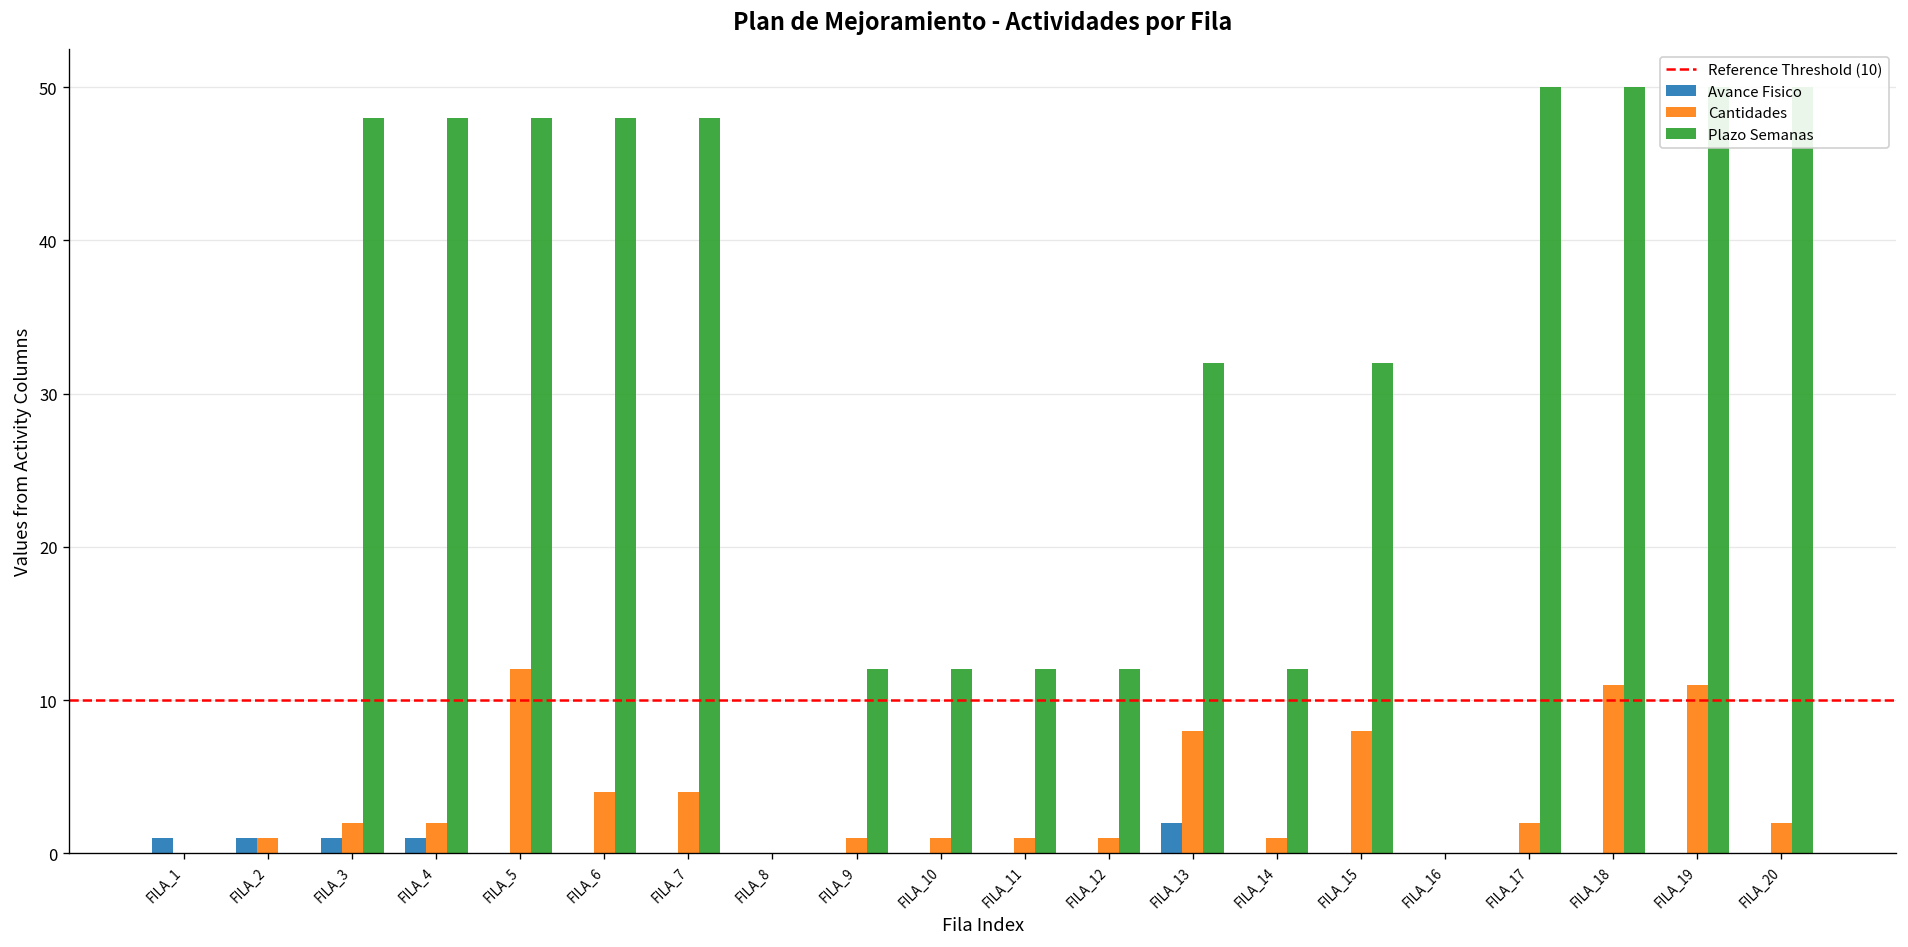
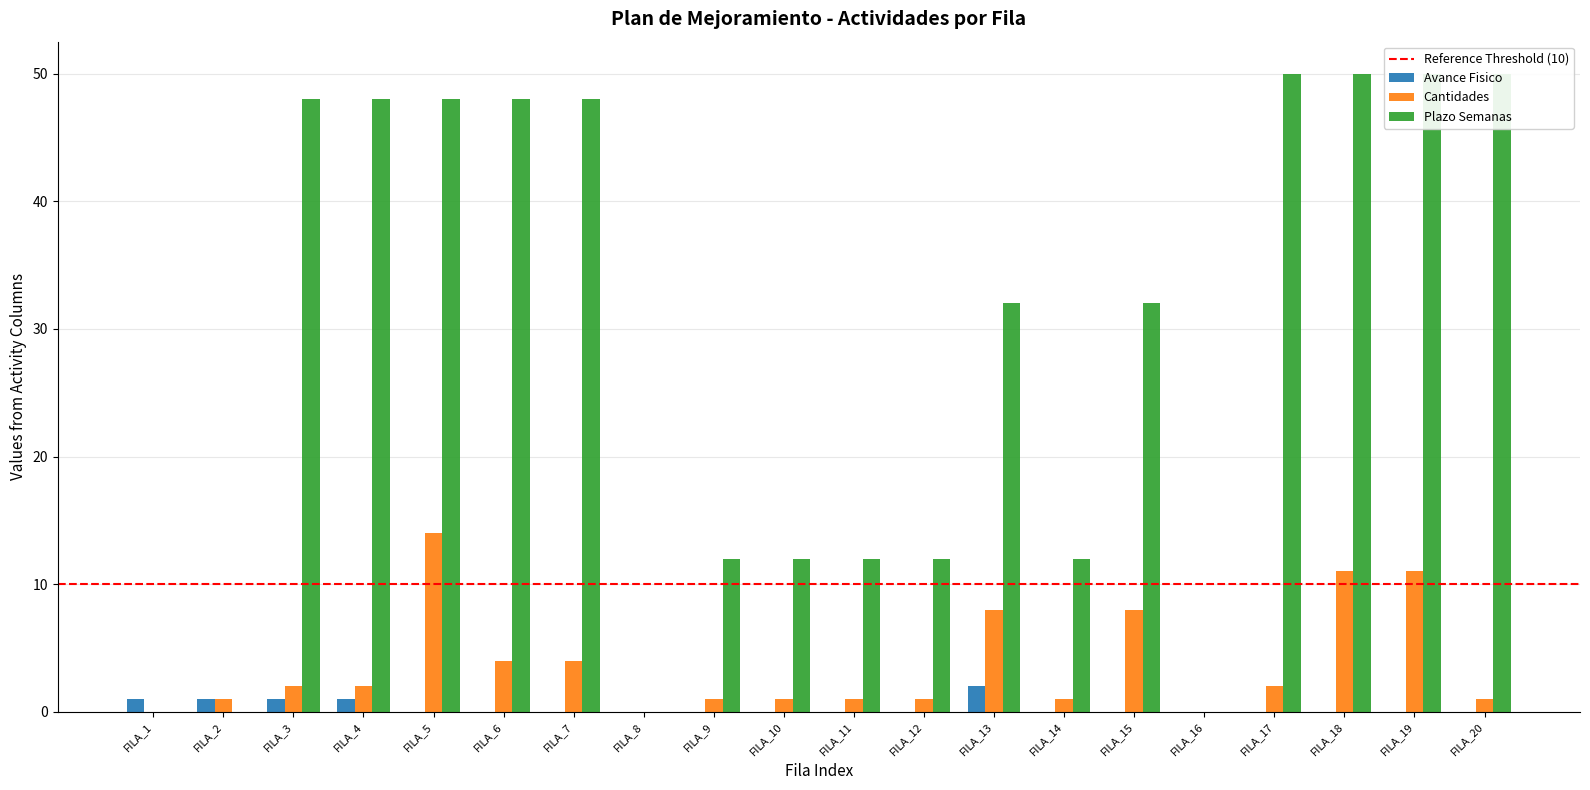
  {
    "Avance Fisico": {
      "FILA_1": 1,
      "FILA_2": 1,
      "FILA_3": 1,
      "FILA_4": 1,
      "FILA_5": 0,
      "FILA_6": 0,
      "FILA_7": 0,
      "FILA_8": 0,
      "FILA_9": 0,
      "FILA_10": 0,
      "FILA_11": 0,
      "FILA_12": 0,
      "FILA_13": 2,
      "FILA_14": 0,
      "FILA_15": 0,
      "FILA_16": 0,
      "FILA_17": 0,
      "FILA_18": 0,
      "FILA_19": 0,
      "FILA_20": 0
    },
    "Cantidades": {
      "FILA_1": 0,
      "FILA_2": 1,
      "FILA_3": 2,
      "FILA_4": 2,
-     "FILA_5": 12,
+     "FILA_5": 14,
      "FILA_6": 4,
      "FILA_7": 4,
      "FILA_8": 0,
      "FILA_9": 1,
      "FILA_10": 1,
      "FILA_11": 1,
      "FILA_12": 1,
      "FILA_13": 8,
      "FILA_14": 1,
      "FILA_15": 8,
      "FILA_16": 0,
      "FILA_17": 2,
      "FILA_18": 11,
      "FILA_19": 11,
-     "FILA_20": 2
+     "FILA_20": 1
    },
    "Plazo Semanas": {
      "FILA_1": 0,
      "FILA_2": 0,
      "FILA_3": 48,
      "FILA_4": 48,
      "FILA_5": 48,
      "FILA_6": 48,
      "FILA_7": 48,
      "FILA_8": 0,
      "FILA_9": 12,
      "FILA_10": 12,
      "FILA_11": 12,
      "FILA_12": 12,
      "FILA_13": 32,
      "FILA_14": 12,
      "FILA_15": 32,
      "FILA_16": 0,
      "FILA_17": 50,
      "FILA_18": 50
    }
  }
